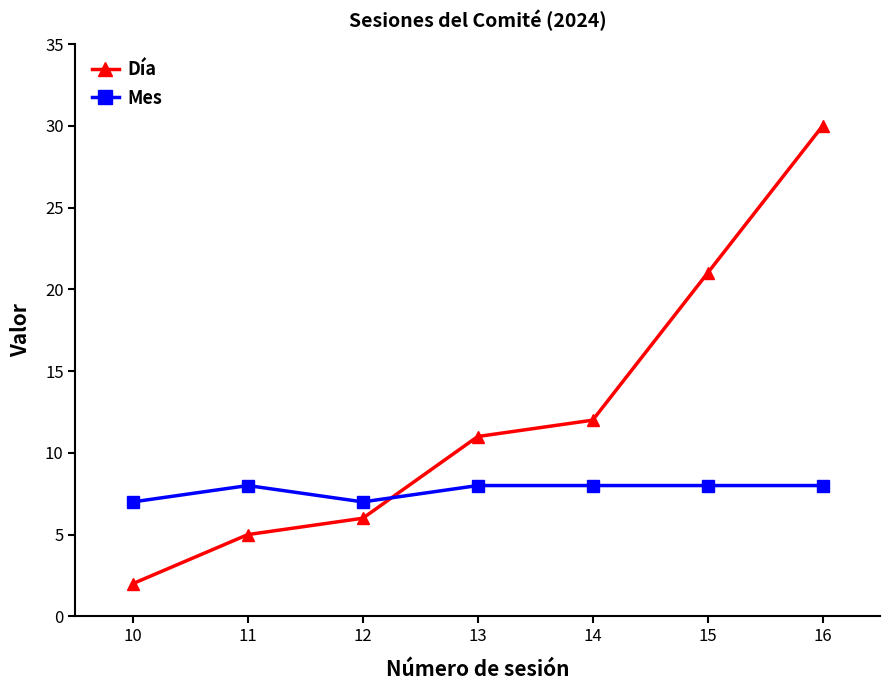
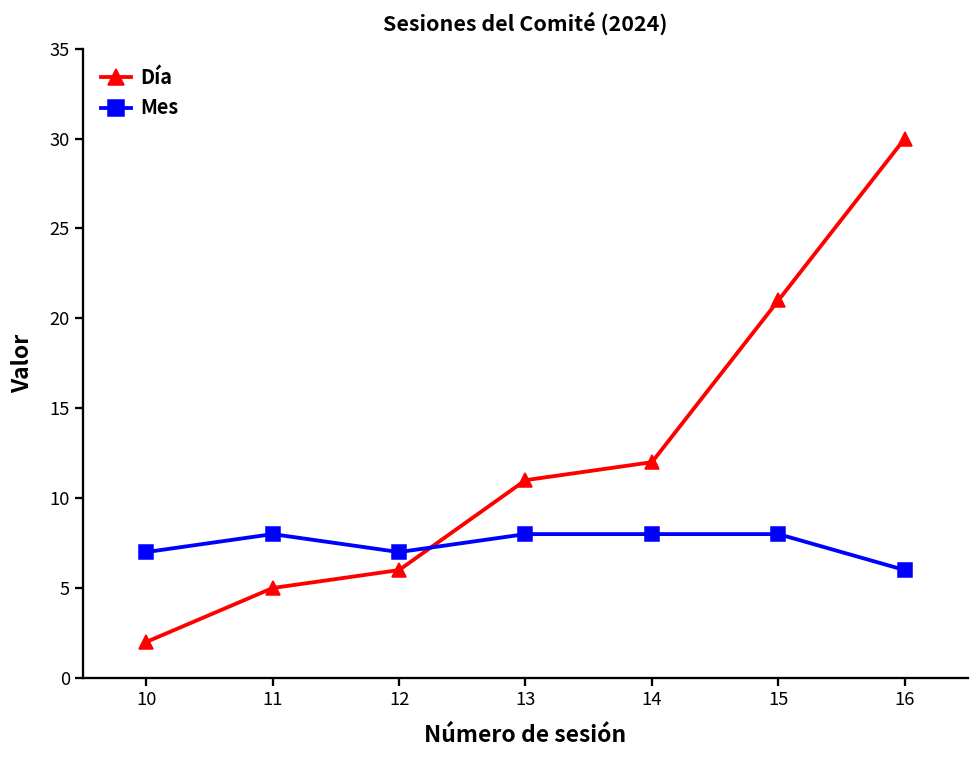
  {
    "Día": {
      "10": 2,
      "11": 5,
      "12": 6,
      "13": 11,
      "14": 12,
      "15": 21,
      "16": 30
    },
    "Mes": {
      "10": 7,
      "11": 8,
      "12": 7,
      "13": 8,
      "14": 8,
      "15": 8,
-     "16": 8
+     "16": 6
    }
  }
